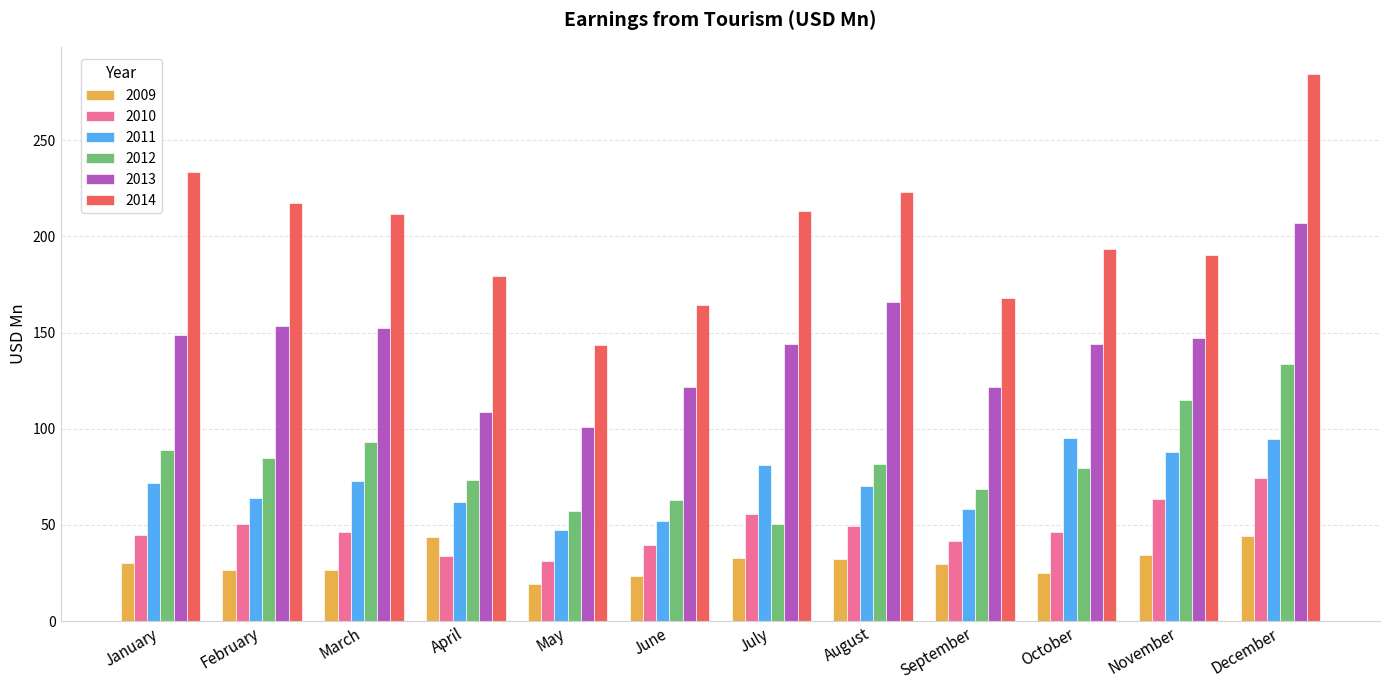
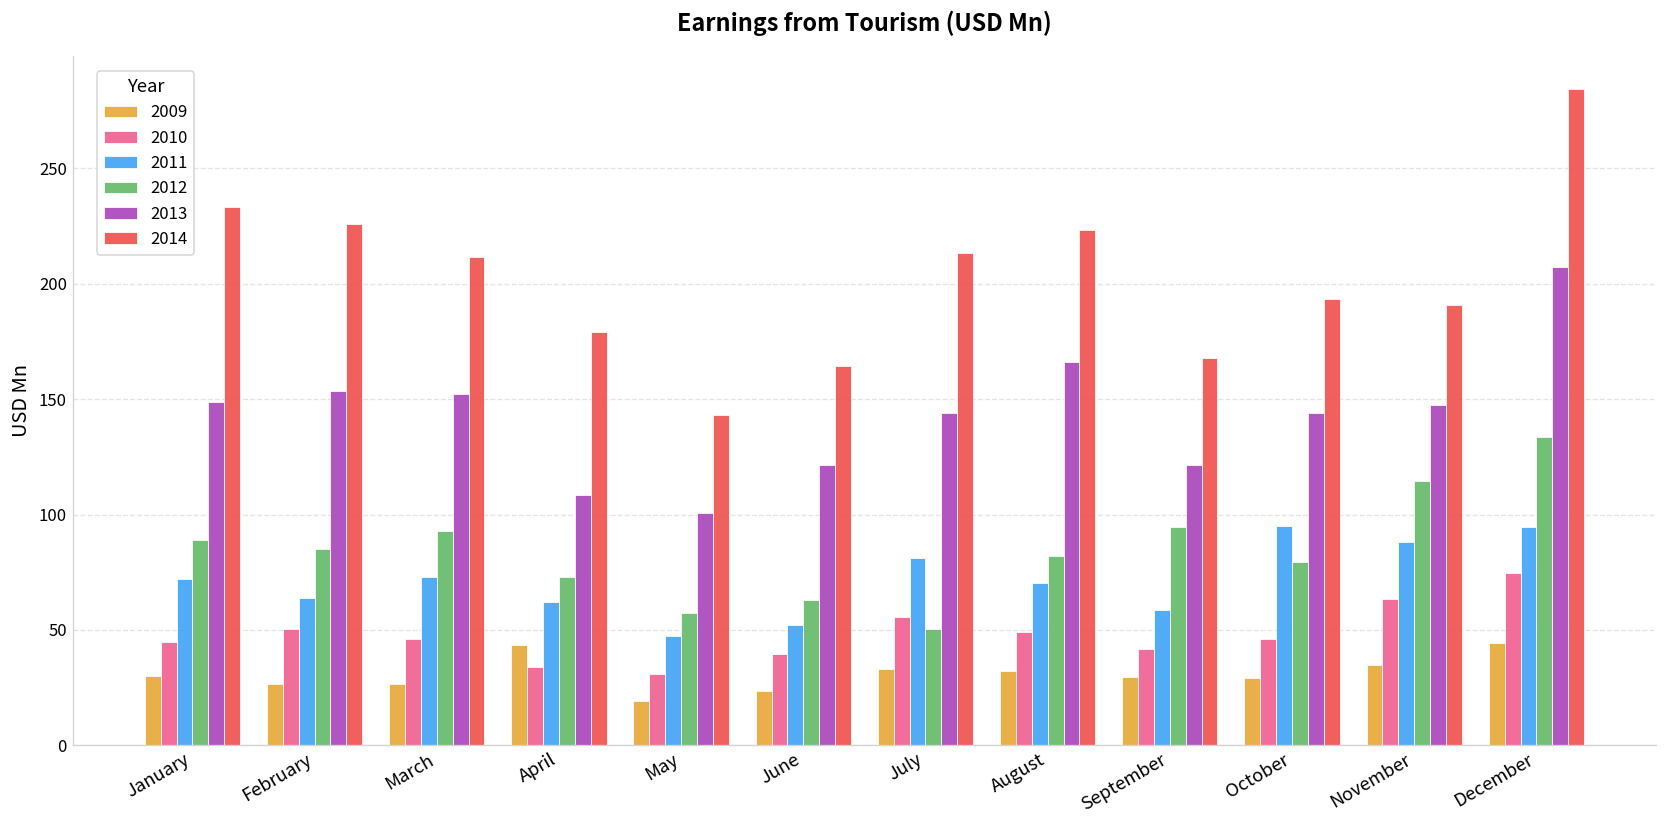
  {
    "2009": {
      "January": 30,
      "February": 27,
      "March": 27,
      "April": 43,
      "May": 19,
      "June": 24,
      "July": 33,
      "August": 32,
      "September": 30,
-     "October": 25,
+     "October": 29,
      "November": 35,
      "December": 44
    },
    "2010": {
      "January": 45,
      "February": 50,
      "March": 46,
      "April": 34,
      "May": 31,
      "June": 39,
      "July": 56,
      "August": 49,
      "September": 42,
      "October": 46,
      "November": 64,
      "December": 74
    },
    "2011": {
      "January": 72,
      "February": 64,
      "March": 73,
      "April": 62,
      "May": 47,
      "June": 52,
      "July": 81,
      "August": 70,
      "September": 58,
      "October": 95,
      "November": 88,
      "December": 95
    },
    "2012": {
      "January": 89,
      "February": 85,
      "March": 93,
      "April": 73,
      "May": 57,
      "June": 63,
      "July": 50,
      "August": 82,
-     "September": 69,
+     "September": 95,
      "October": 79,
      "November": 115,
      "December": 133
    },
    "2013": {
      "January": 149,
      "February": 153,
      "March": 152,
      "April": 109,
      "May": 101,
      "June": 122,
      "July": 144,
      "August": 166,
      "September": 122,
      "October": 144,
      "November": 147,
      "December": 207
    },
    "2014": {
      "January": 233,
-     "February": 217,
+     "February": 226,
      "March": 212,
      "April": 179,
      "May": 143,
      "June": 164,
      "July": 213,
      "August": 223,
      "September": 168,
      "October": 194,
      "November": 191,
      "December": 284
    }
  }
